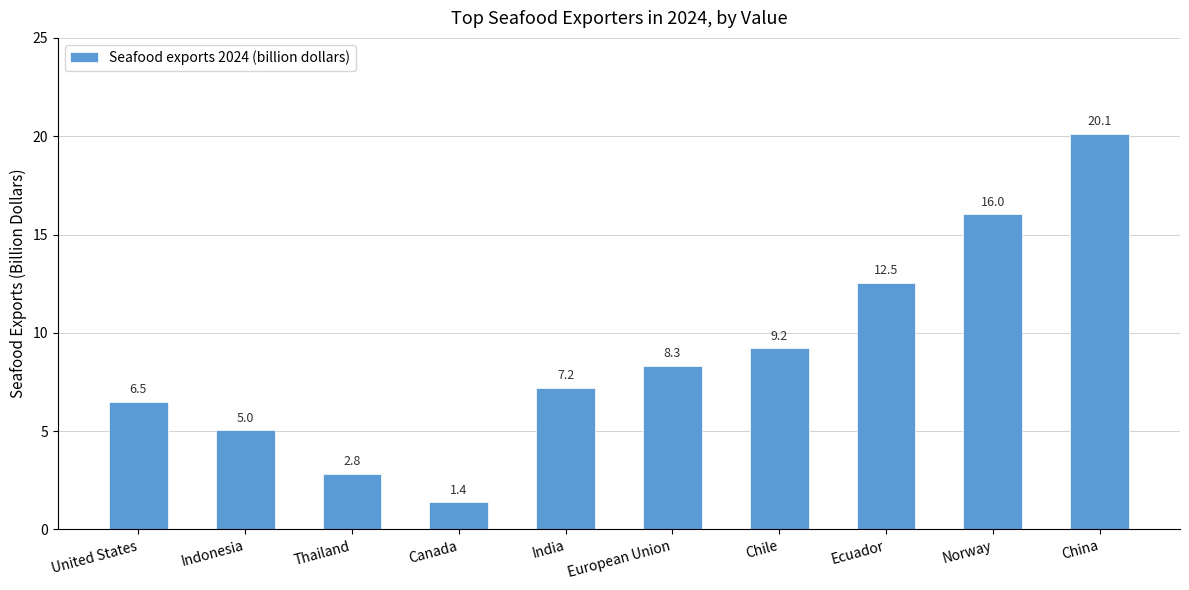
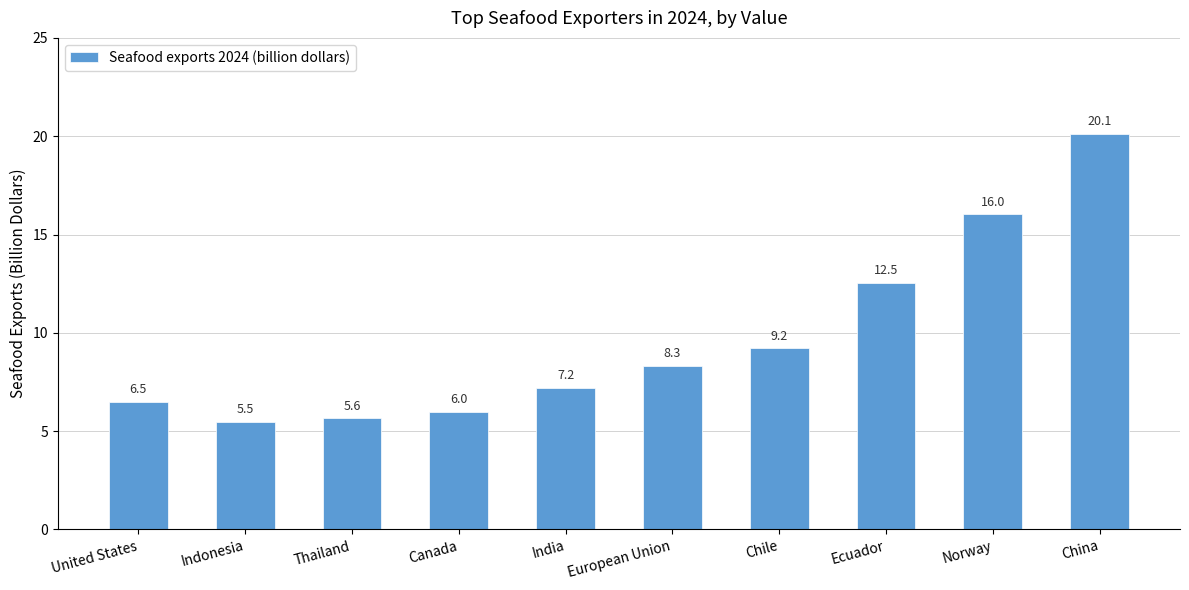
  {
    "United States": 6.5,
-   "Indonesia": 5.0,
-   "Thailand": 2.8,
-   "Canada": 1.4,
+   "Indonesia": 5.5,
+   "Thailand": 5.6,
+   "Canada": 6.0,
    "India": 7.2,
    "European Union": 8.3,
    "Chile": 9.2,
    "Ecuador": 12.5,
    "Norway": 16.0,
    "China": 20.1
  }
